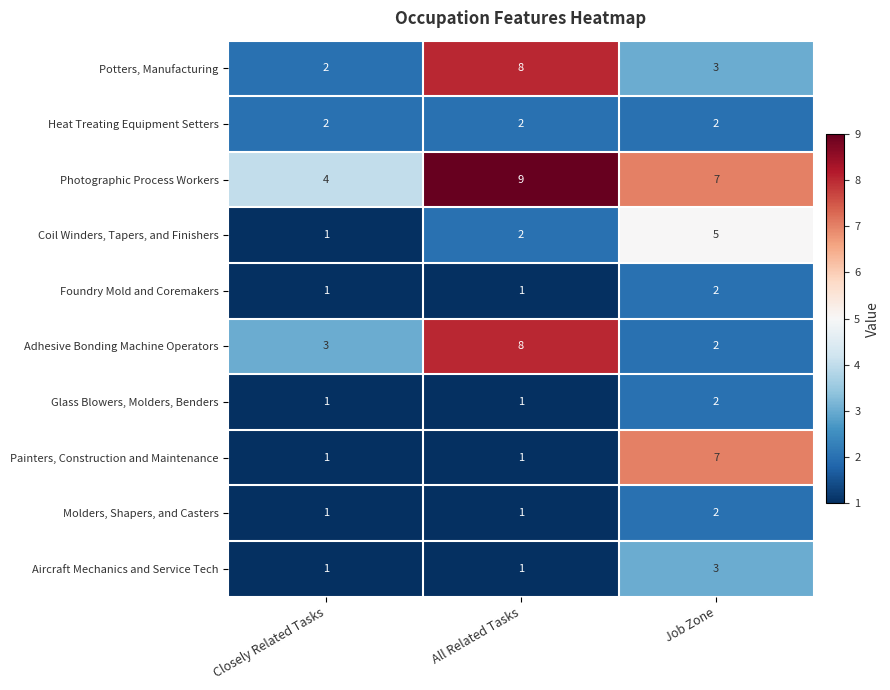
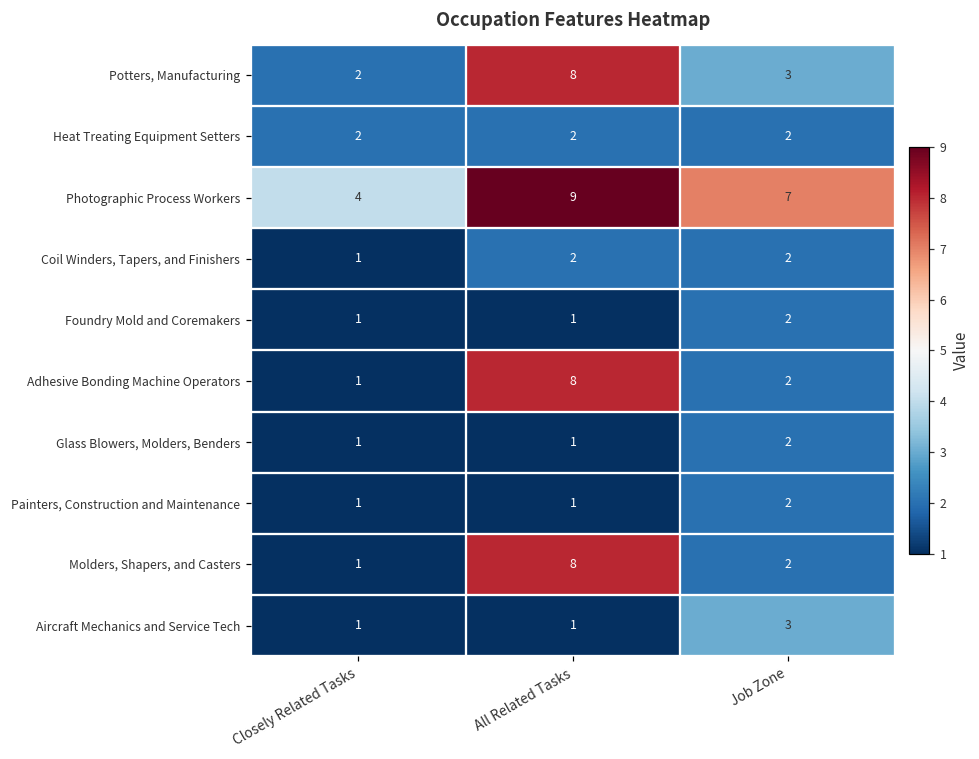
  {
    "Potters, Manufacturing": {
      "Closely Related Tasks": 2,
      "All Related Tasks": 8,
      "Job Zone": 3
    },
    "Heat Treating Equipment Setters": {
      "Closely Related Tasks": 2,
      "All Related Tasks": 2,
      "Job Zone": 2
    },
    "Photographic Process Workers": {
      "Closely Related Tasks": 4,
      "All Related Tasks": 9,
      "Job Zone": 7
    },
    "Coil Winders, Tapers, and Finishers": {
      "Closely Related Tasks": 1,
      "All Related Tasks": 2,
-     "Job Zone": 5
+     "Job Zone": 2
    },
    "Foundry Mold and Coremakers": {
      "Closely Related Tasks": 1,
      "All Related Tasks": 1,
      "Job Zone": 2
    },
    "Adhesive Bonding Machine Operators": {
-     "Closely Related Tasks": 3,
+     "Closely Related Tasks": 1,
      "All Related Tasks": 8,
      "Job Zone": 2
    },
    "Glass Blowers, Molders, Benders": {
      "Closely Related Tasks": 1,
      "All Related Tasks": 1,
      "Job Zone": 2
    },
    "Painters, Construction and Maintenance": {
      "Closely Related Tasks": 1,
      "All Related Tasks": 1,
-     "Job Zone": 7
+     "Job Zone": 2
    },
    "Molders, Shapers, and Casters": {
      "Closely Related Tasks": 1,
-     "All Related Tasks": 1,
+     "All Related Tasks": 8,
      "Job Zone": 2
    },
    "Aircraft Mechanics and Service Tech": {
      "Closely Related Tasks": 1,
      "All Related Tasks": 1,
      "Job Zone": 3
    }
  }
